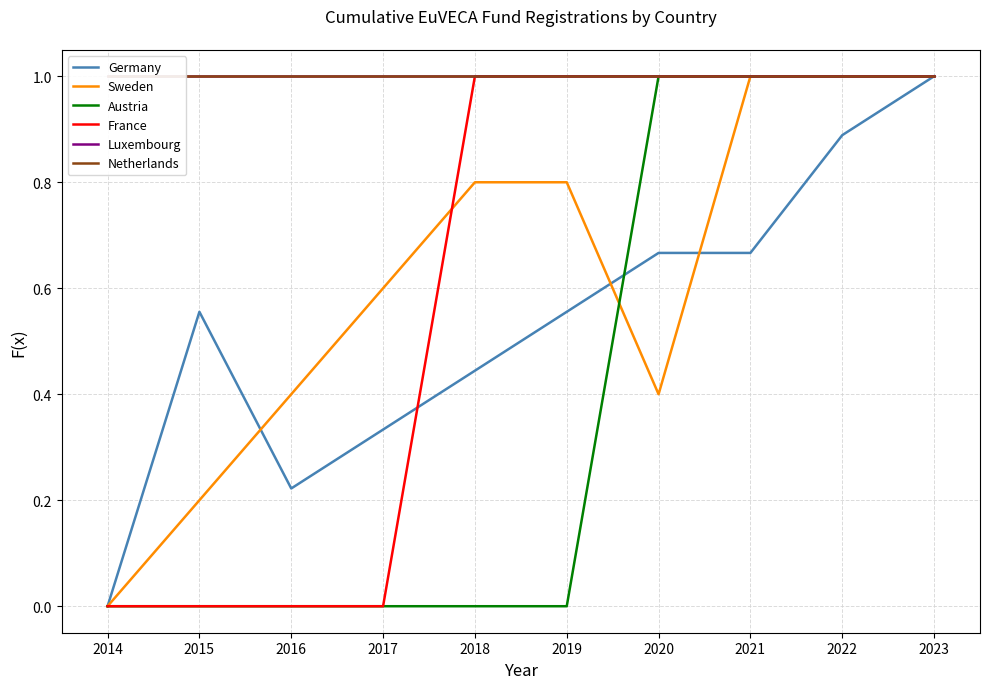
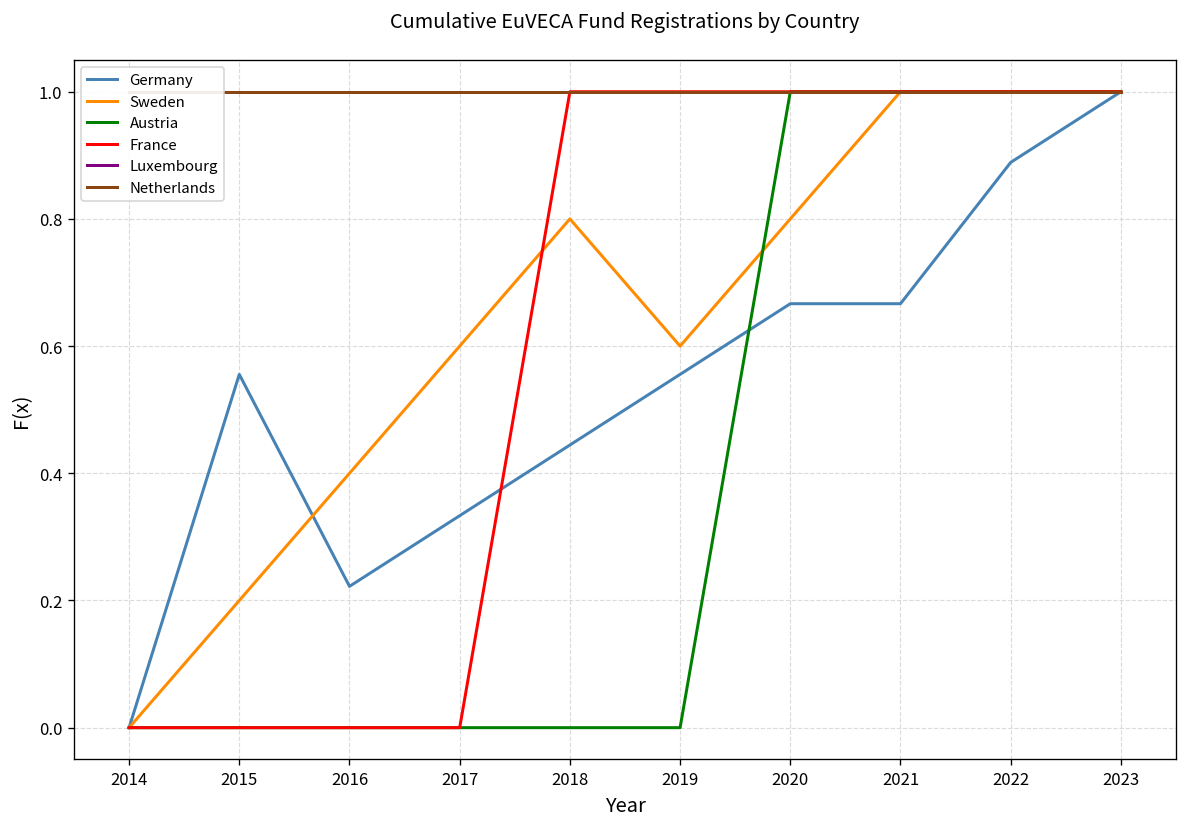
  {
    "Germany": {
      "2015": 0.56,
      "2016": 0.22,
      "2017": 0.33,
      "2018": 0.44,
      "2019": 0.56,
      "2020": 0.67,
      "2021": 0.67,
      "2022": 0.89
    },
    "Sweden": {
      "2015": 0.20,
      "2016": 0.40,
      "2017": 0.60,
      "2018": 0.80,
-     "2019": 0.80,
-     "2020": 0.40
+     "2019": 0.60,
+     "2020": 0.80
    },
    "Austria": {
      "2018": 0.00,
      "2019": 0.00
    },
    "Netherlands": {
      "2015": 1.00,
      "2016": 1.00,
      "2017": 1.00
    }
  }
